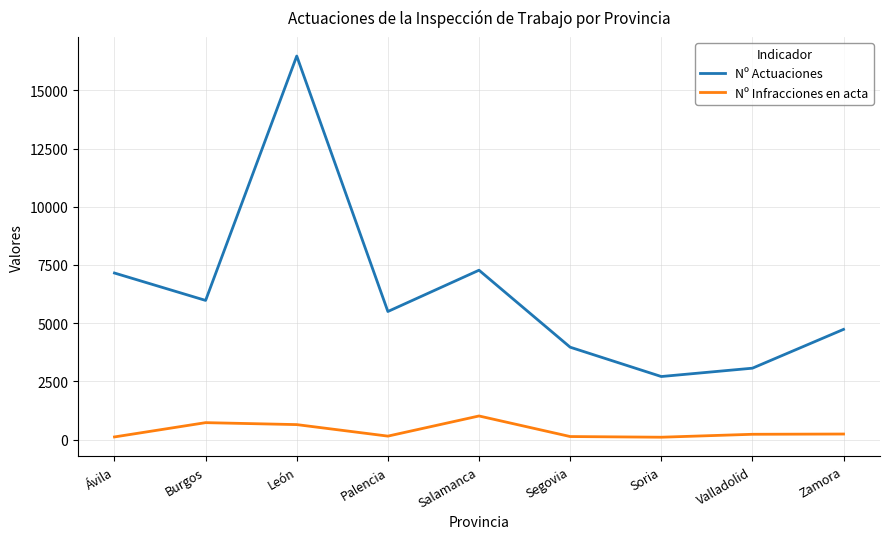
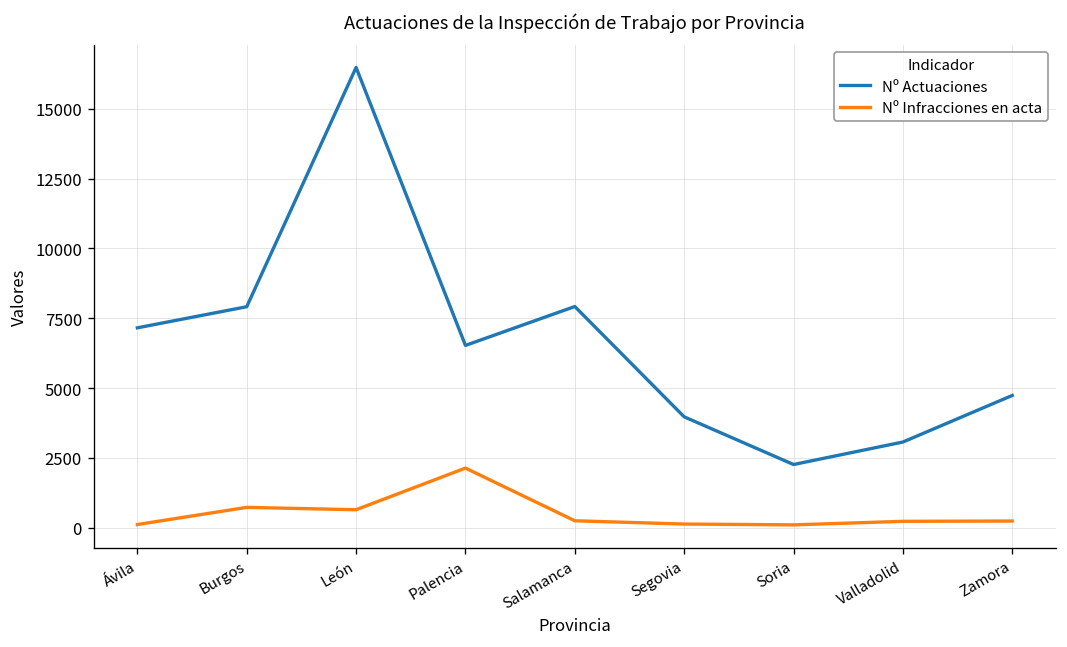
  {
    "Nº Actuaciones": {
      "Ávila": 7200,
-     "Burgos": 6000,
+     "Burgos": 7900,
      "León": 16500,
-     "Palencia": 5500,
-     "Salamanca": 7300,
+     "Palencia": 6500,
+     "Salamanca": 7900,
      "Segovia": 4000,
-     "Soria": 2700,
+     "Soria": 2300,
      "Valladolid": 3100,
      "Zamora": 4700
    },
    "Nº Infracciones en acta": {
      "Ávila": 100,
      "Burgos": 700,
      "León": 600,
-     "Palencia": 100,
-     "Salamanca": 1000,
+     "Palencia": 2100,
+     "Salamanca": 200,
      "Segovia": 100,
      "Soria": 100,
      "Valladolid": 200,
      "Zamora": 200
    }
  }
